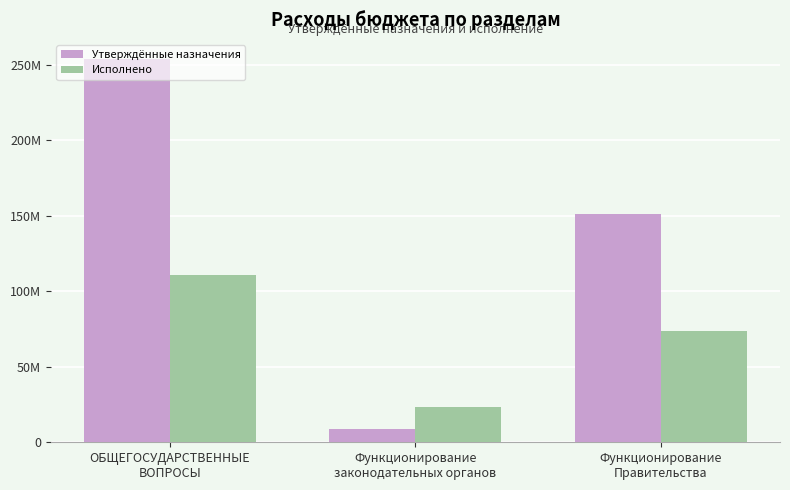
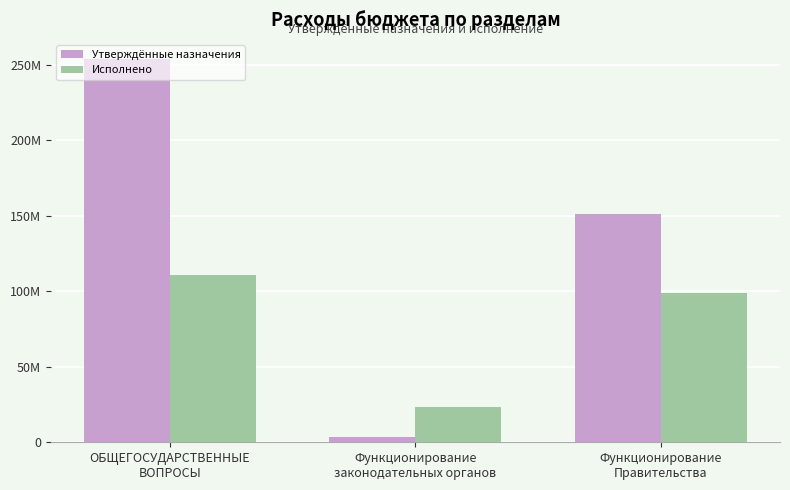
  {
    "Утверждённые назначения": {
-     "Функционирование законодательных органов": 9000000,
+     "Функционирование законодательных органов": 4000000,
      "Функционирование Правительства": 151000000
    },
    "Исполнено": {
      "ОБЩЕГОСУДАРСТВЕННЫЕ ВОПРОСЫ": 111000000,
      "Функционирование законодательных органов": 23000000,
-     "Функционирование Правительства": 74000000
+     "Функционирование Правительства": 99000000
    }
  }
